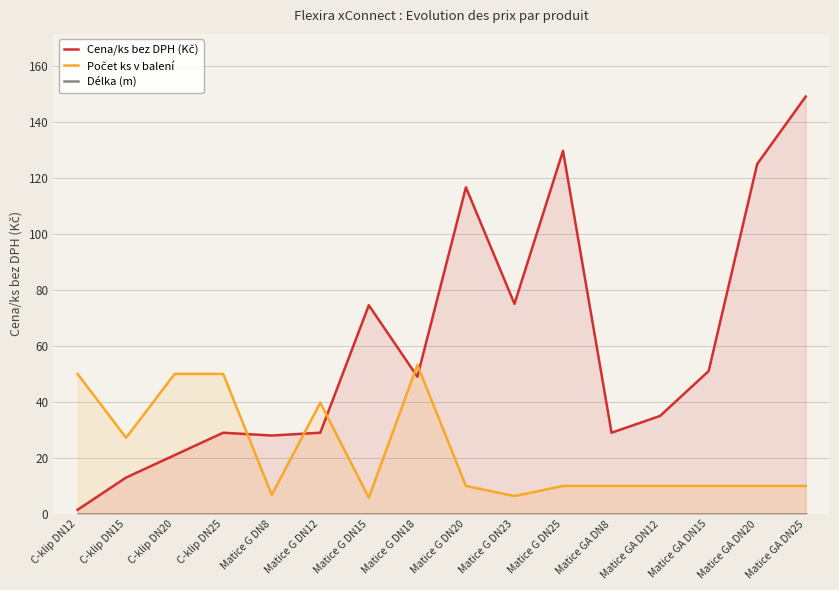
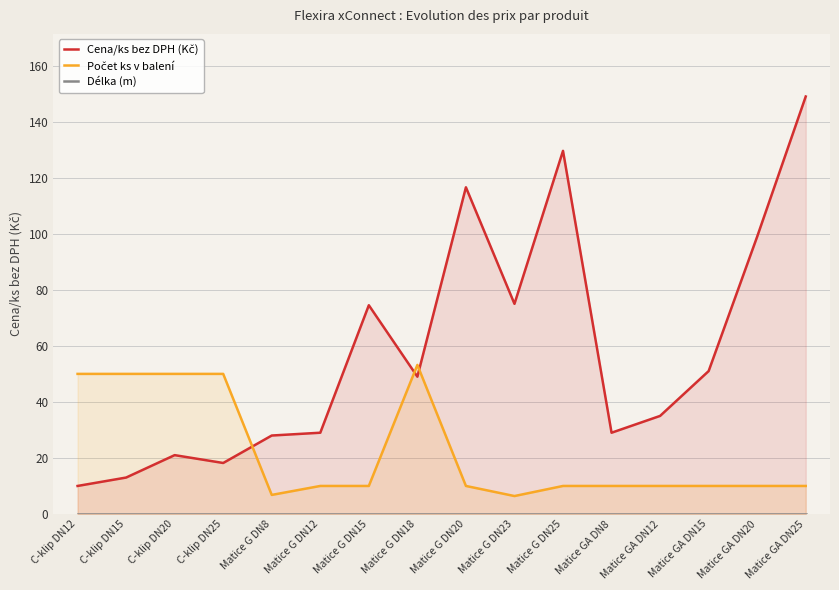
  {
    "Cena/ks bez DPH (Kč)": {
-     "C-klip DN12": 2,
+     "C-klip DN12": 10,
      "C-klip DN15": 13,
      "C-klip DN20": 21,
-     "C-klip DN25": 29,
+     "C-klip DN25": 18,
      "Matice G DN8": 28,
      "Matice G DN12": 29,
      "Matice G DN15": 75,
      "Matice G DN18": 49,
      "Matice G DN20": 117,
      "Matice G DN23": 75,
      "Matice G DN25": 130,
      "Matice GA DN8": 29,
      "Matice GA DN12": 35,
      "Matice GA DN15": 51,
-     "Matice GA DN20": 125,
+     "Matice GA DN20": 99,
      "Matice GA DN25": 149
    },
    "Počet ks v balení": {
      "C-klip DN12": 50,
-     "C-klip DN15": 27,
+     "C-klip DN15": 50,
      "C-klip DN20": 50,
      "C-klip DN25": 50,
      "Matice G DN8": 7,
-     "Matice G DN12": 40,
-     "Matice G DN15": 6,
+     "Matice G DN12": 10,
+     "Matice G DN15": 10,
      "Matice G DN18": 53,
      "Matice G DN20": 10,
      "Matice G DN23": 6,
      "Matice G DN25": 10,
      "Matice GA DN8": 10,
      "Matice GA DN12": 10,
      "Matice GA DN15": 10,
      "Matice GA DN20": 10,
      "Matice GA DN25": 10
    },
    "Délka (m)": {
      "C-klip DN12": 0,
      "C-klip DN15": 0,
      "C-klip DN20": 0,
      "C-klip DN25": 0,
      "Matice G DN8": 0,
      "Matice G DN12": 0,
      "Matice G DN15": 0,
      "Matice G DN18": 0,
      "Matice G DN20": 0,
      "Matice G DN23": 0,
      "Matice G DN25": 0,
      "Matice GA DN8": 0,
      "Matice GA DN12": 0,
      "Matice GA DN15": 0,
      "Matice GA DN20": 0,
      "Matice GA DN25": 0
    }
  }
